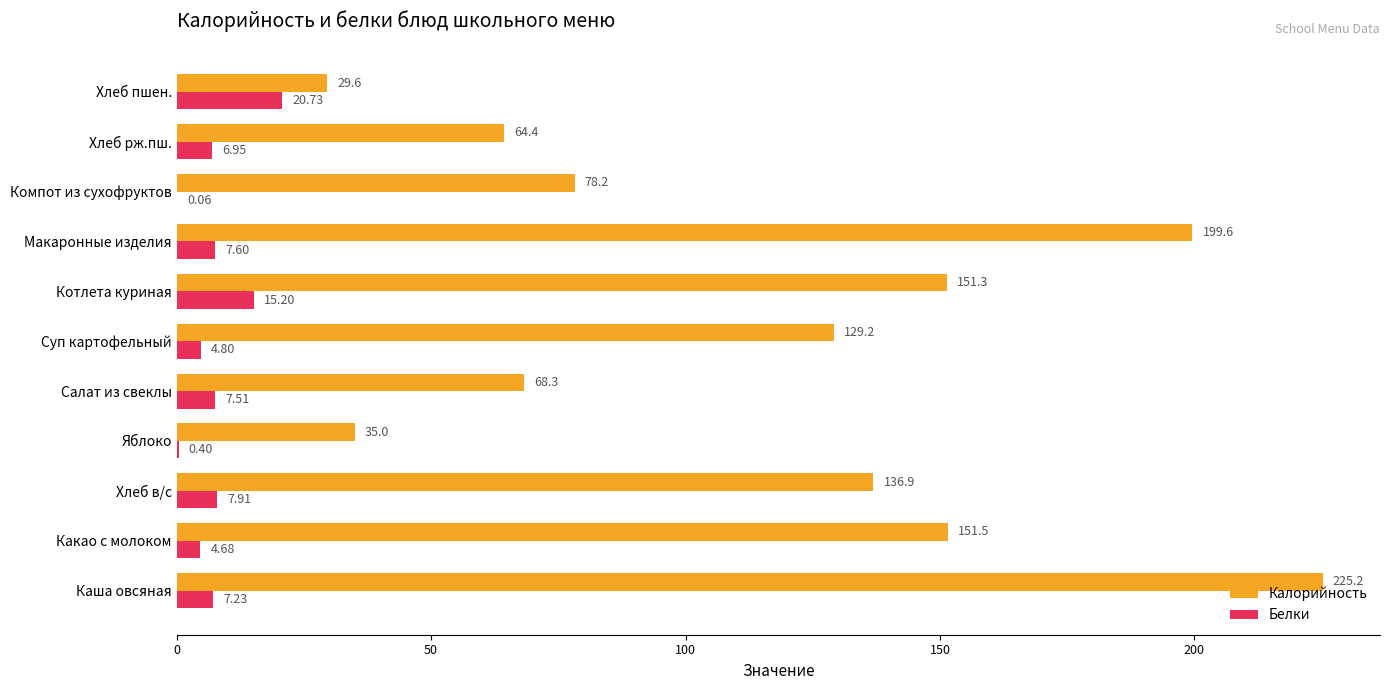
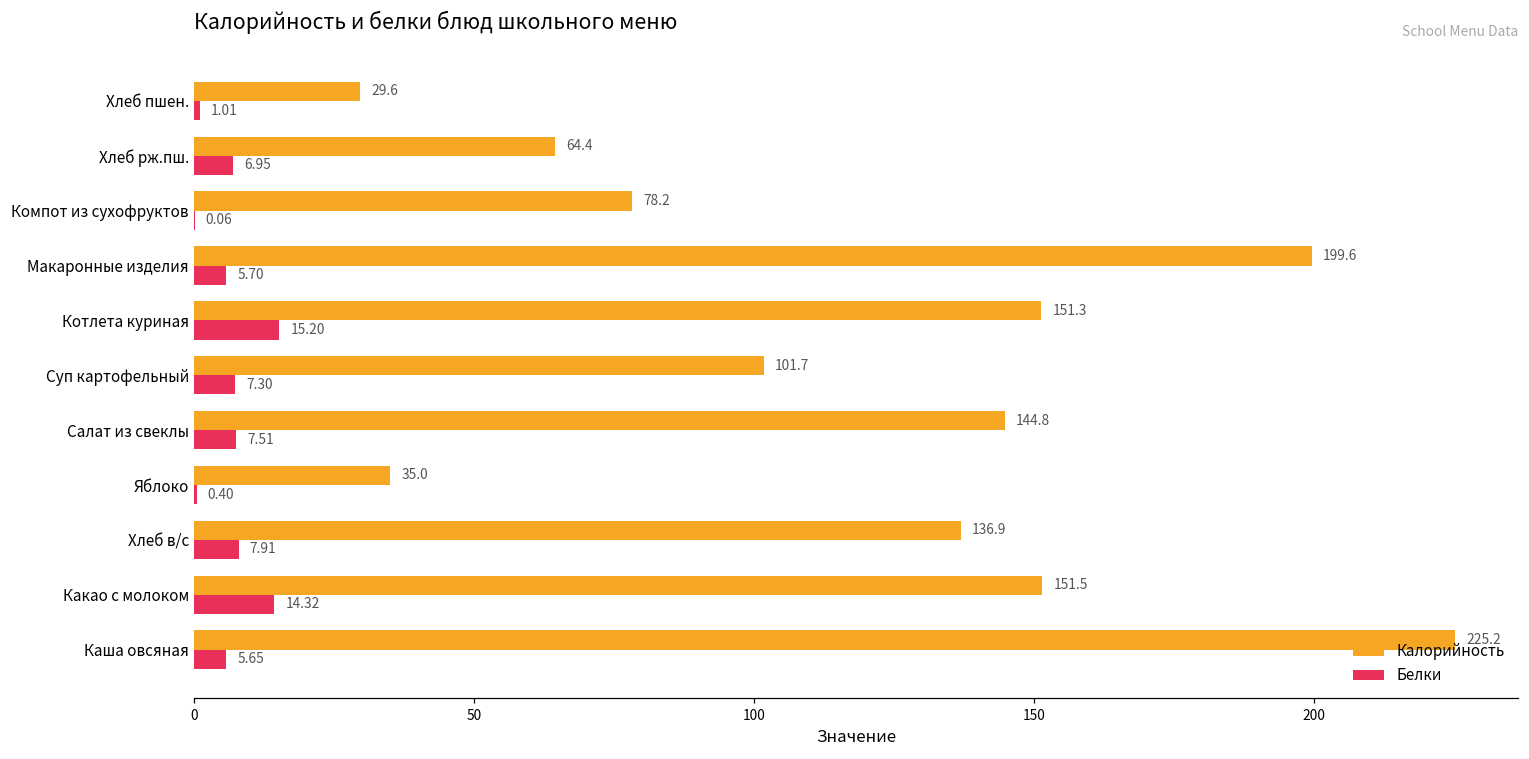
  {
    "Калорийность": {
      "Хлеб пшен.": 29.6,
      "Хлеб рж.пш.": 64.4,
      "Компот из сухофруктов": 78.2,
      "Макаронные изделия": 199.6,
      "Котлета куриная": 151.3,
-     "Суп картофельный": 129.2,
-     "Салат из свеклы": 68.3,
+     "Суп картофельный": 101.7,
+     "Салат из свеклы": 144.8,
      "Яблоко": 35.0,
      "Хлеб в/с": 136.9,
      "Какао с молоком": 151.5,
      "Каша овсяная": 225.2
    },
    "Белки": {
-     "Хлеб пшен.": 20.73,
+     "Хлеб пшен.": 1.01,
      "Хлеб рж.пш.": 6.95,
      "Компот из сухофруктов": 0.06,
-     "Макаронные изделия": 7.60,
+     "Макаронные изделия": 5.70,
      "Котлета куриная": 15.20,
-     "Суп картофельный": 4.80,
+     "Суп картофельный": 7.30,
      "Салат из свеклы": 7.51,
      "Яблоко": 0.40,
      "Хлеб в/с": 7.91,
-     "Какао с молоком": 4.68,
-     "Каша овсяная": 7.23
+     "Какао с молоком": 14.32,
+     "Каша овсяная": 5.65
    }
  }
